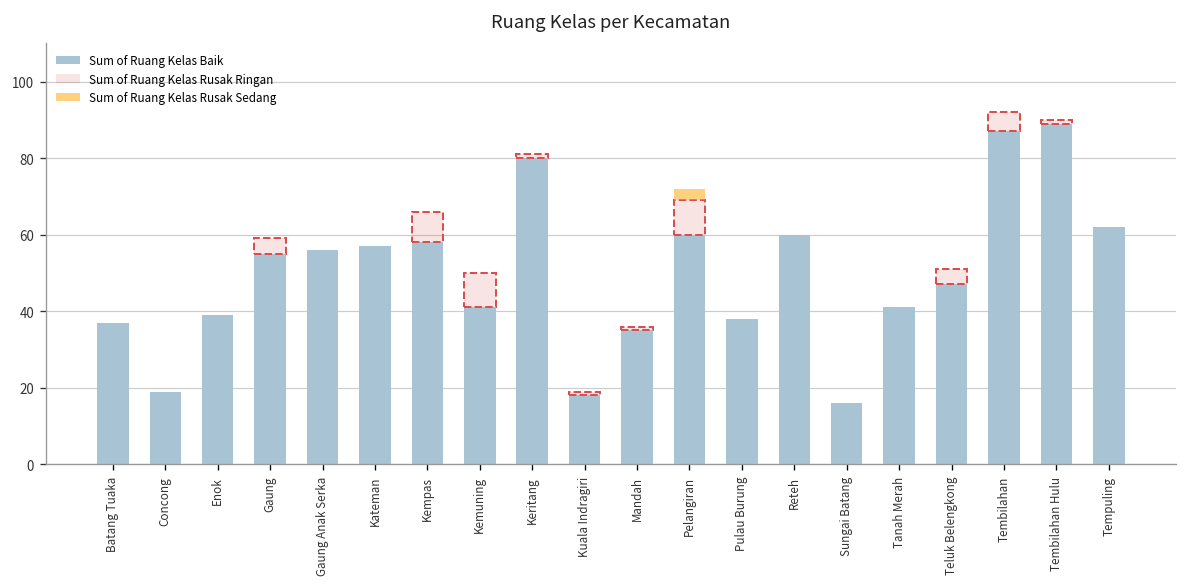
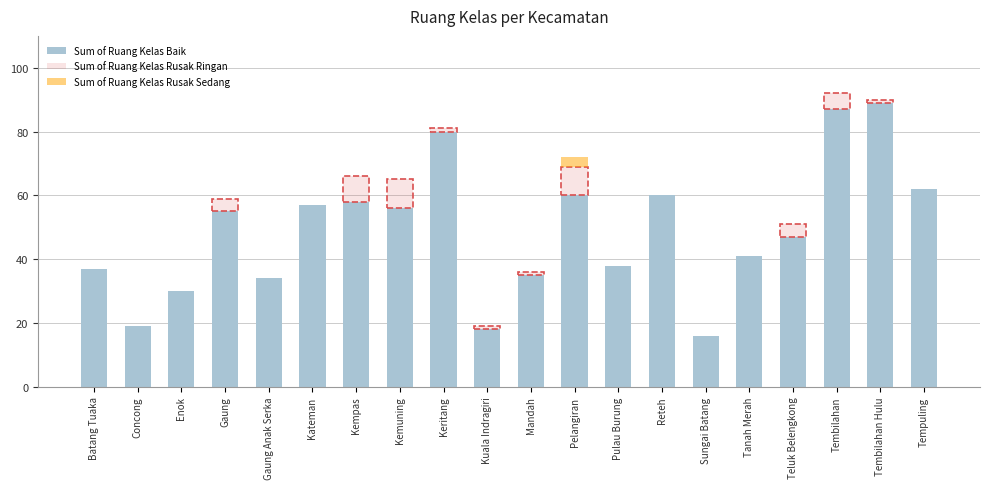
  {
    "Sum of Ruang Kelas Baik": {
      "Batang Tuaka": 37,
      "Concong": 19,
-     "Enok": 39,
+     "Enok": 30,
      "Gaung": 55,
-     "Gaung Anak Serka": 56,
+     "Gaung Anak Serka": 34,
      "Kateman": 57,
      "Kempas": 58,
-     "Kemuning": 41,
+     "Kemuning": 56,
      "Keritang": 80,
      "Kuala Indragiri": 18,
      "Mandah": 35,
      "Pelangiran": 60,
      "Pulau Burung": 38,
      "Reteh": 60,
      "Sungai Batang": 16,
      "Tanah Merah": 41,
      "Teluk Belengkong": 47,
      "Tembilahan": 87,
      "Tembilahan Hulu": 89,
      "Tempuling": 62
    },
    "Sum of Ruang Kelas Rusak Sedang": {
      "Pelangiran": 3
    }
  }
